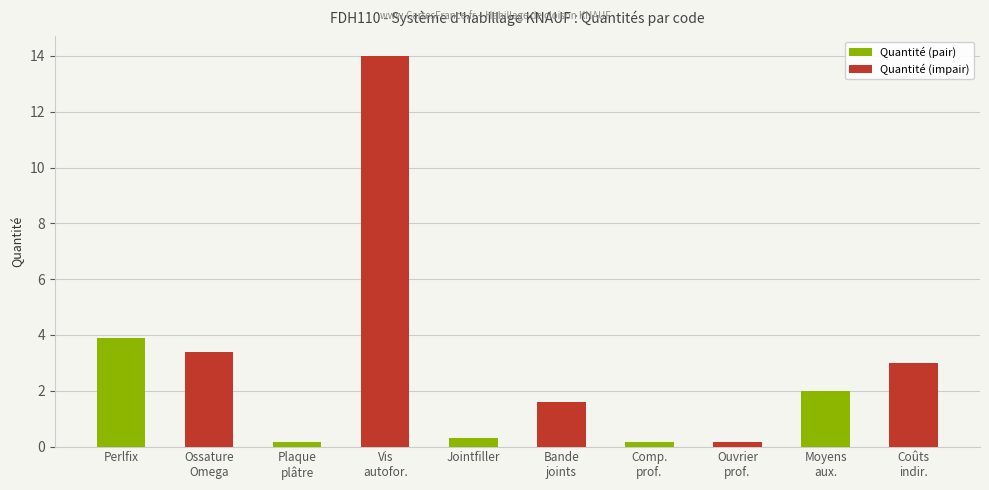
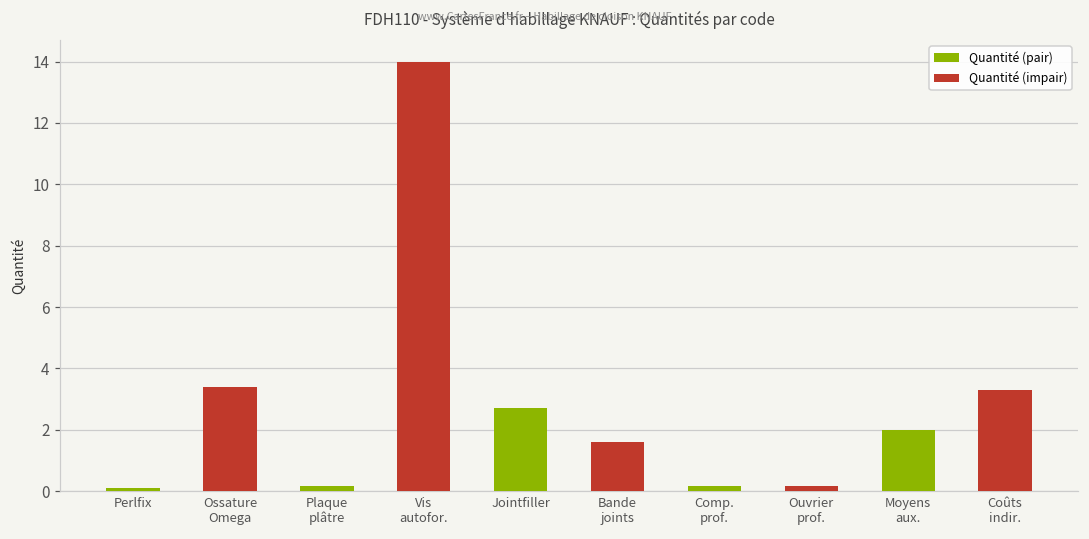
  {
-   "Perlfix": 3.9,
+   "Perlfix": 0.1,
    "Ossature Omega": 3.4,
    "Plaque plâtre": 0.2,
    "Vis autofor.": 14.0,
-   "Jointfiller": 0.3,
+   "Jointfiller": 2.7,
    "Bande joints": 1.6,
    "Comp. prof.": 0.2,
    "Ouvrier prof.": 0.2,
    "Moyens aux.": 2.0,
-   "Coûts indir.": 3.0
+   "Coûts indir.": 3.3
  }
